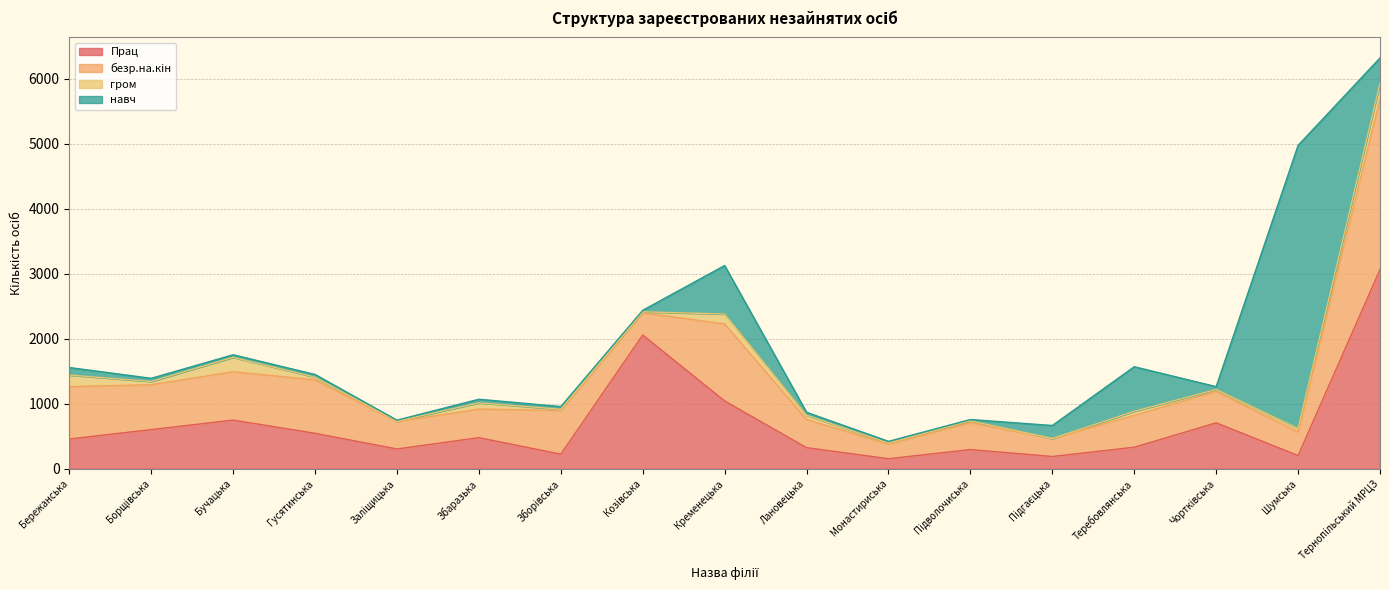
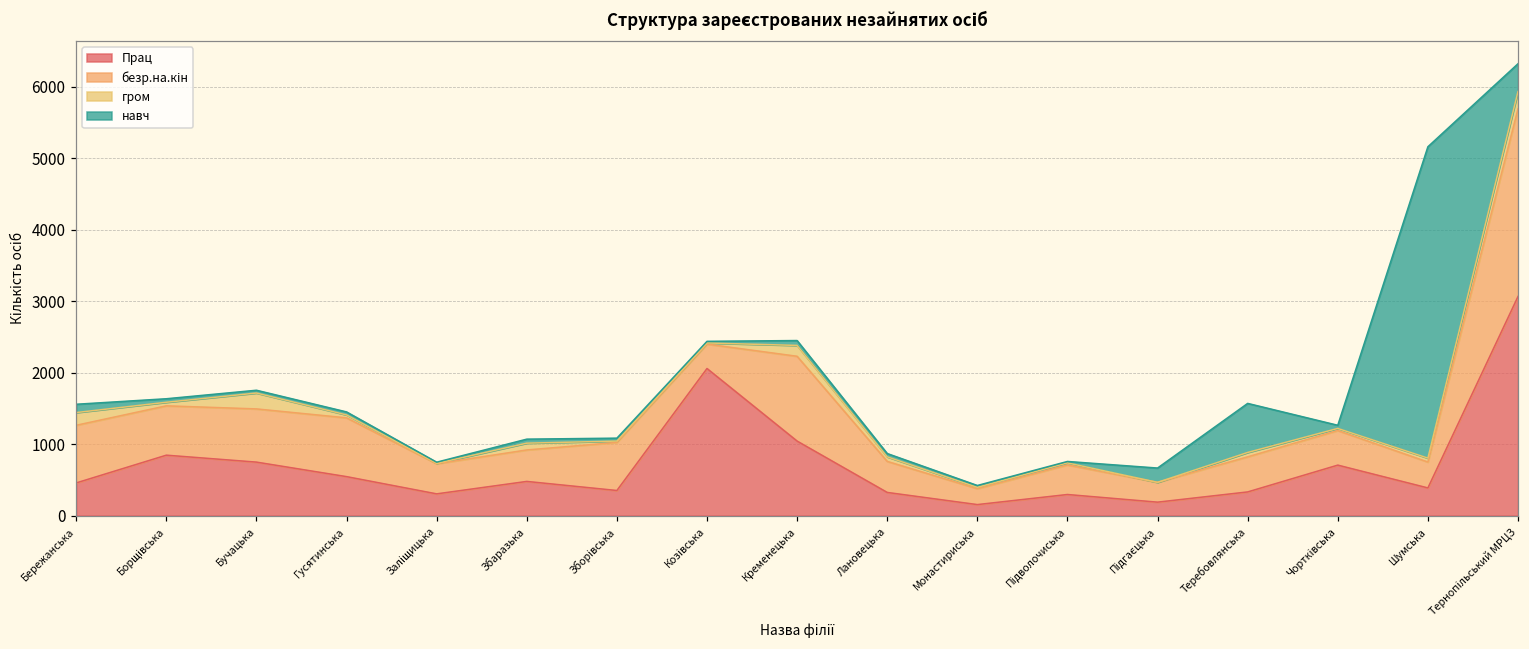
  {
    "Прац": {
      "Бережанська": 500,
-     "Борщівська": 600,
+     "Борщівська": 800,
      "Бучацька": 700,
      "Гусятинська": 500,
      "Заліщицька": 300,
      "Збаразька": 500,
-     "Зборівська": 200,
+     "Зборівська": 400,
      "Козівська": 2100,
      "Кременецька": 1000,
      "Лановецька": 300,
      "Монастириська": 200,
      "Підволочиська": 300,
      "Підгаєцька": 200,
      "Теребовлянська": 300,
      "Чортківська": 700,
-     "Шумська": 200,
+     "Шумська": 400,
      "Тернопільський МРЦЗ": 3100
    },
    "навч": {
      "Бережанська": 100,
      "Борщівська": 0,
      "Гусятинська": 0,
      "Збаразька": 100,
      "Зборівська": 0,
-     "Кременецька": 700,
+     "Кременецька": 100,
      "Лановецька": 0,
      "Підгаєцька": 200,
      "Теребовлянська": 700,
      "Чортківська": 0,
      "Шумська": 4400,
      "Тернопільський МРЦЗ": 400
    }
  }
